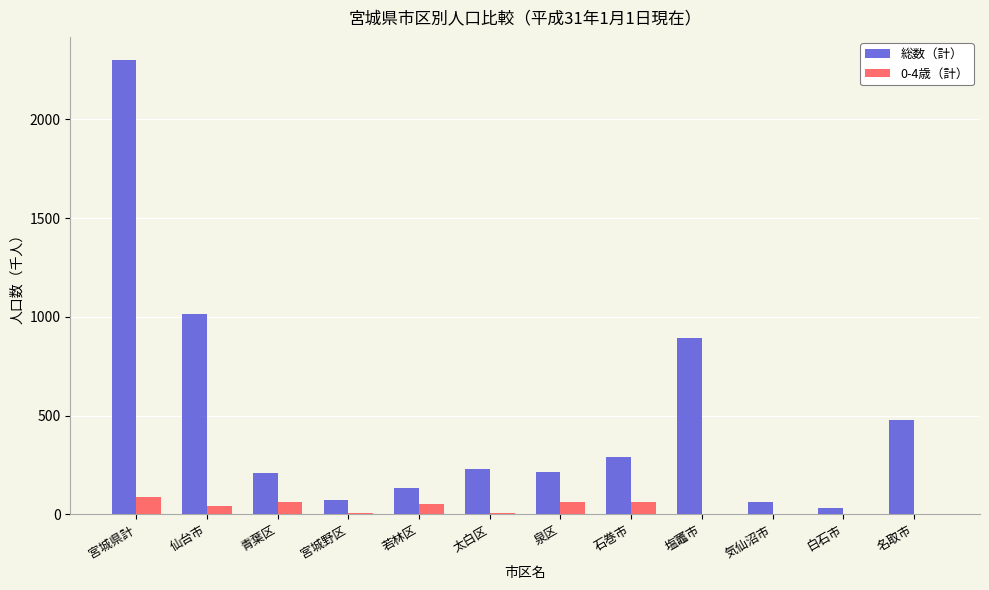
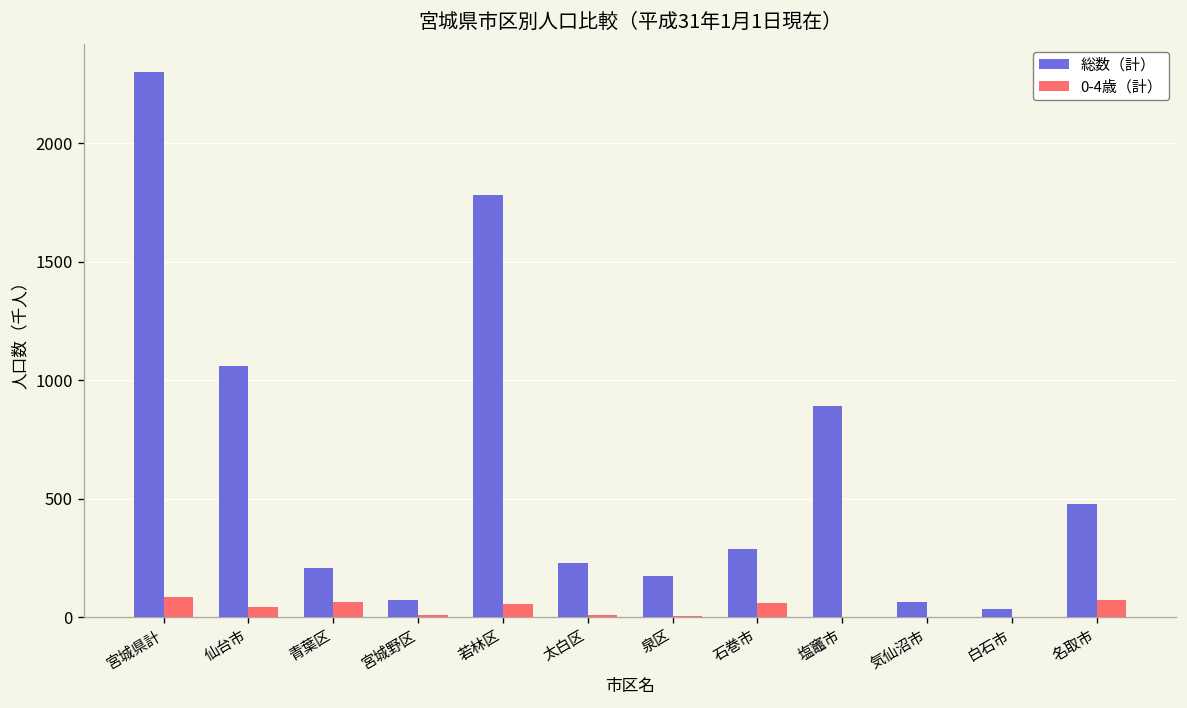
  {
    "総数（計）": {
      "宮城県計": 2300,
-     "仙台市": 1020,
+     "仙台市": 1060,
      "青葉区": 210,
      "宮城野区": 80,
-     "若林区": 140,
+     "若林区": 1780,
      "太白区": 230,
-     "泉区": 210,
+     "泉区": 170,
      "石巻市": 290,
      "塩竈市": 890,
      "気仙沼市": 60,
      "白石市": 30,
      "名取市": 480
    },
    "0-4歳（計）": {
      "宮城県計": 90,
      "仙台市": 40,
      "青葉区": 60,
      "若林区": 50,
-     "泉区": 60,
+     "泉区": 10,
      "石巻市": 60,
-     "名取市": 0
+     "名取市": 70
    }
  }
